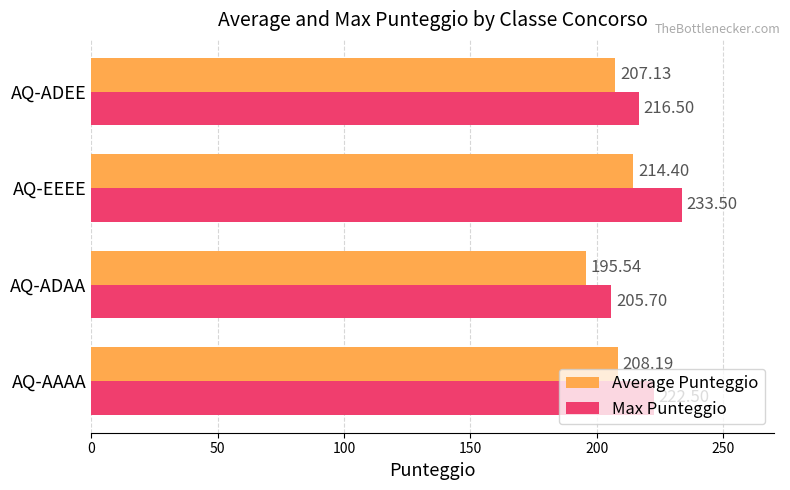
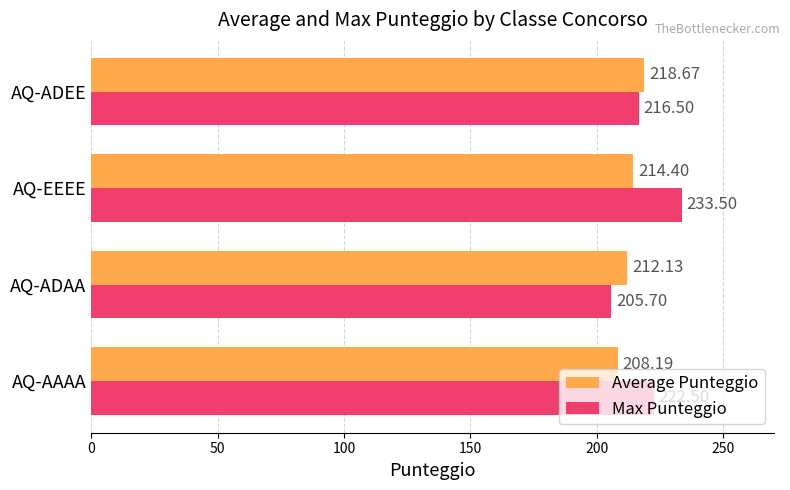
  {
    "Average Punteggio": {
-     "AQ-ADEE": 207.13,
+     "AQ-ADEE": 218.67,
      "AQ-EEEE": 214.40,
-     "AQ-ADAA": 195.54
+     "AQ-ADAA": 212.13
    },
    "Max Punteggio": {
      "AQ-ADEE": 216.50,
      "AQ-EEEE": 233.50,
      "AQ-ADAA": 205.70
    }
  }
